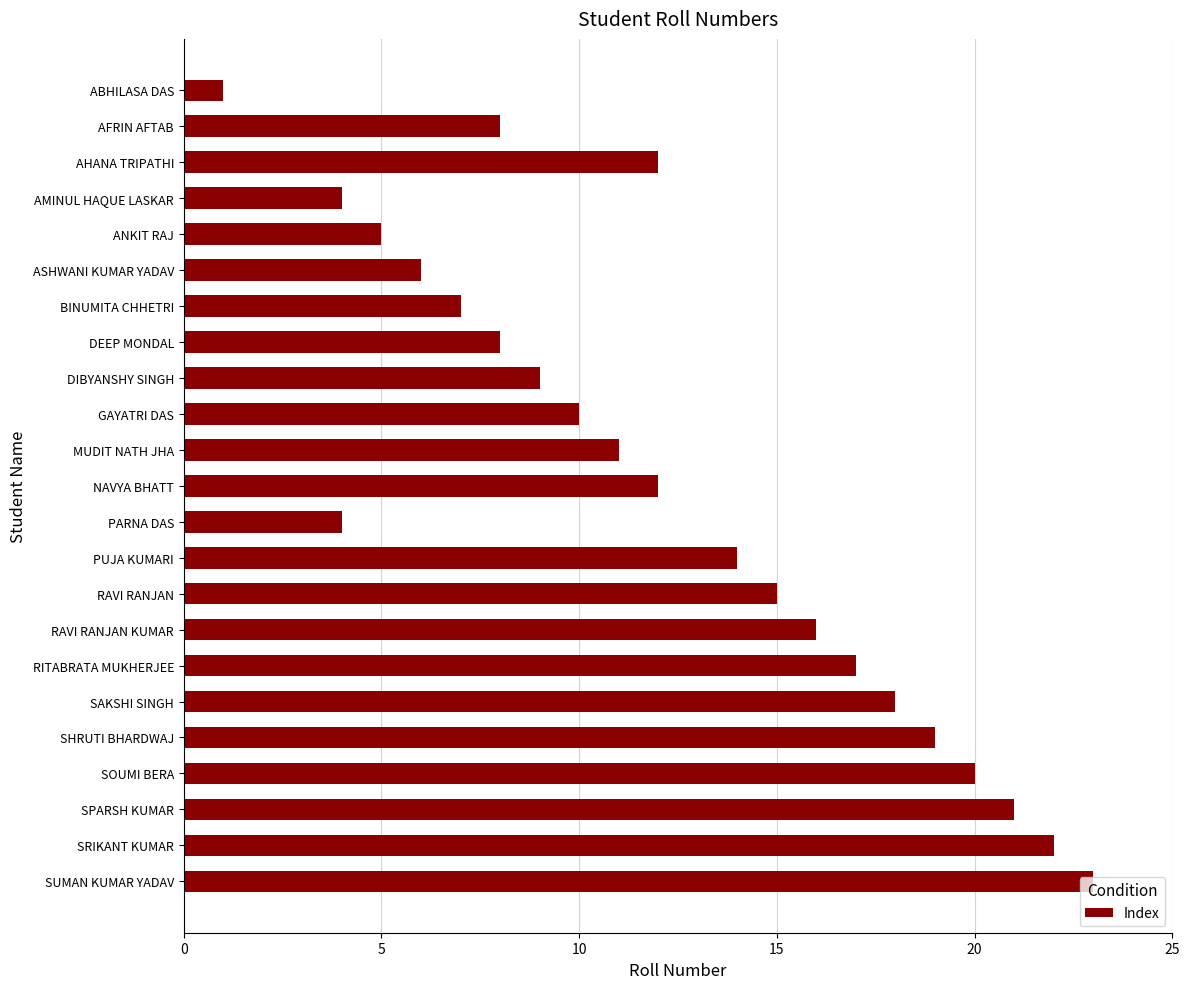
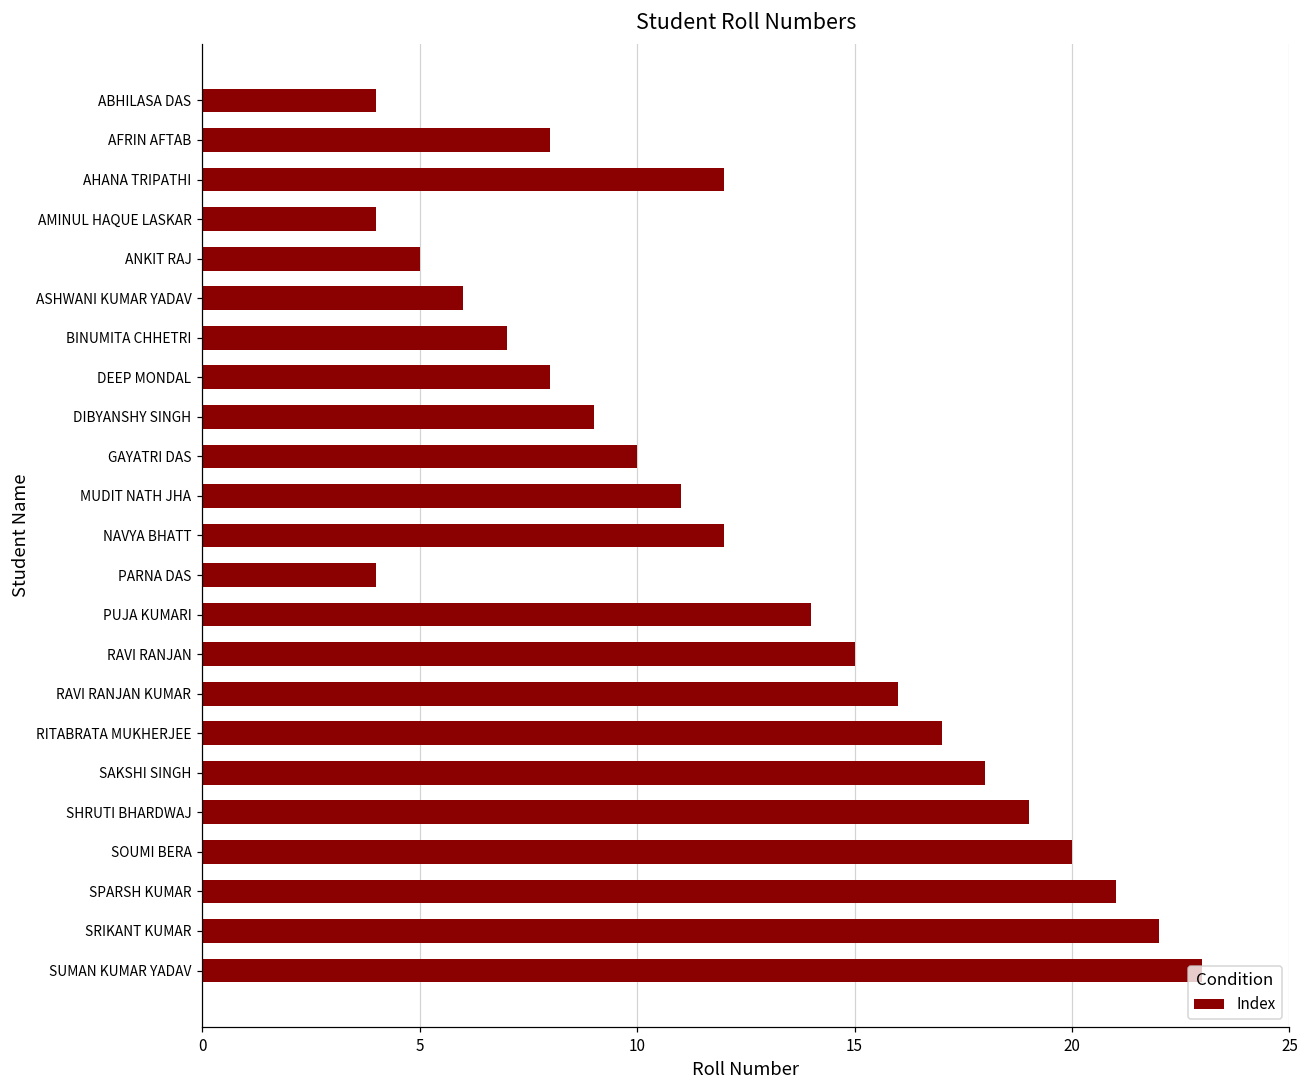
  {
-   "ABHILASA DAS": 1,
+   "ABHILASA DAS": 4,
    "AFRIN AFTAB": 8,
    "AHANA TRIPATHI": 12,
    "AMINUL HAQUE LASKAR": 4,
    "ANKIT RAJ": 5,
    "ASHWANI KUMAR YADAV": 6,
    "BINUMITA CHHETRI": 7,
    "DEEP MONDAL": 8,
    "DIBYANSHY SINGH": 9,
    "GAYATRI DAS": 10,
    "MUDIT NATH JHA": 11,
    "NAVYA BHATT": 12,
    "PARNA DAS": 4,
    "PUJA KUMARI": 14,
    "RAVI RANJAN": 15,
    "RAVI RANJAN KUMAR": 16,
    "RITABRATA MUKHERJEE": 17,
    "SAKSHI SINGH": 18,
    "SHRUTI BHARDWAJ": 19,
    "SOUMI BERA": 20,
    "SPARSH KUMAR": 21,
    "SRIKANT KUMAR": 22
  }
